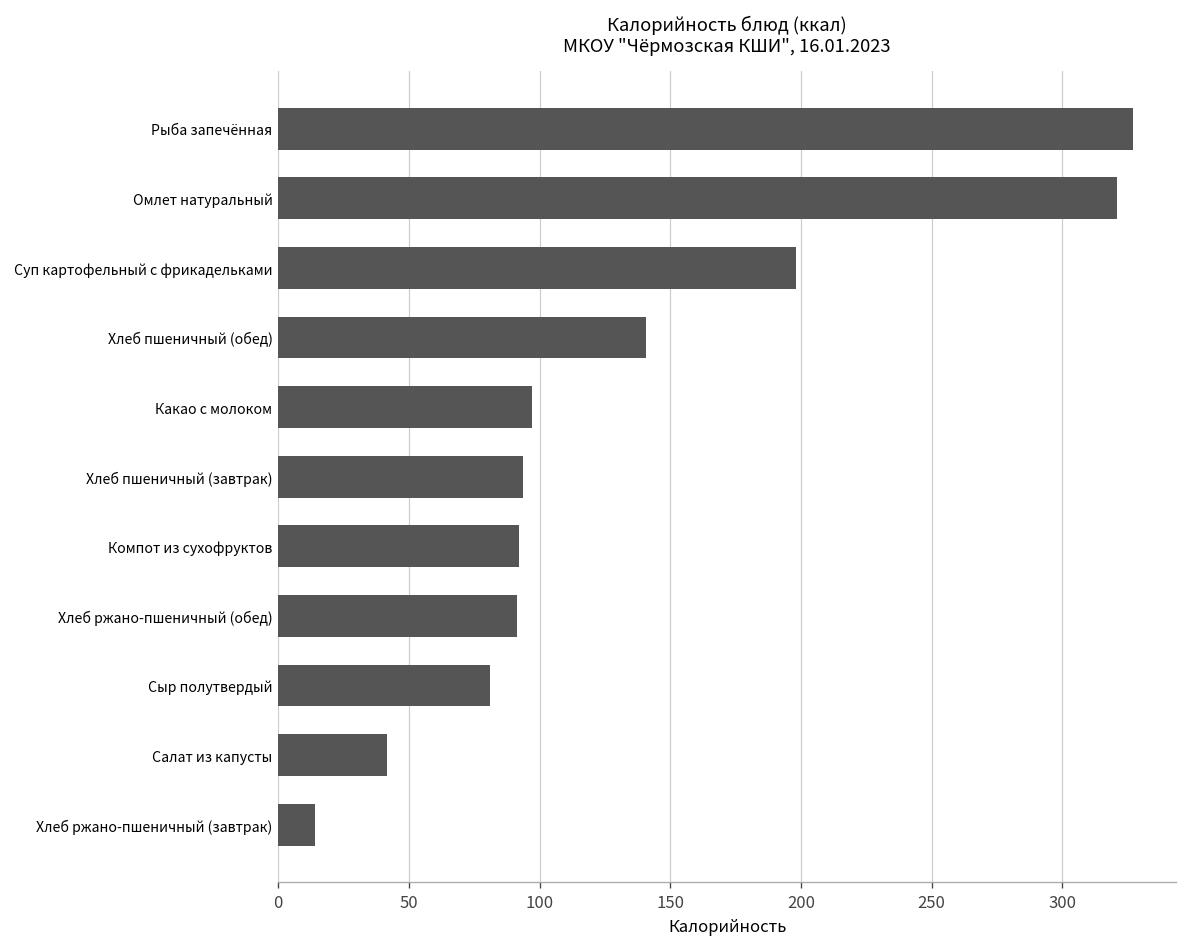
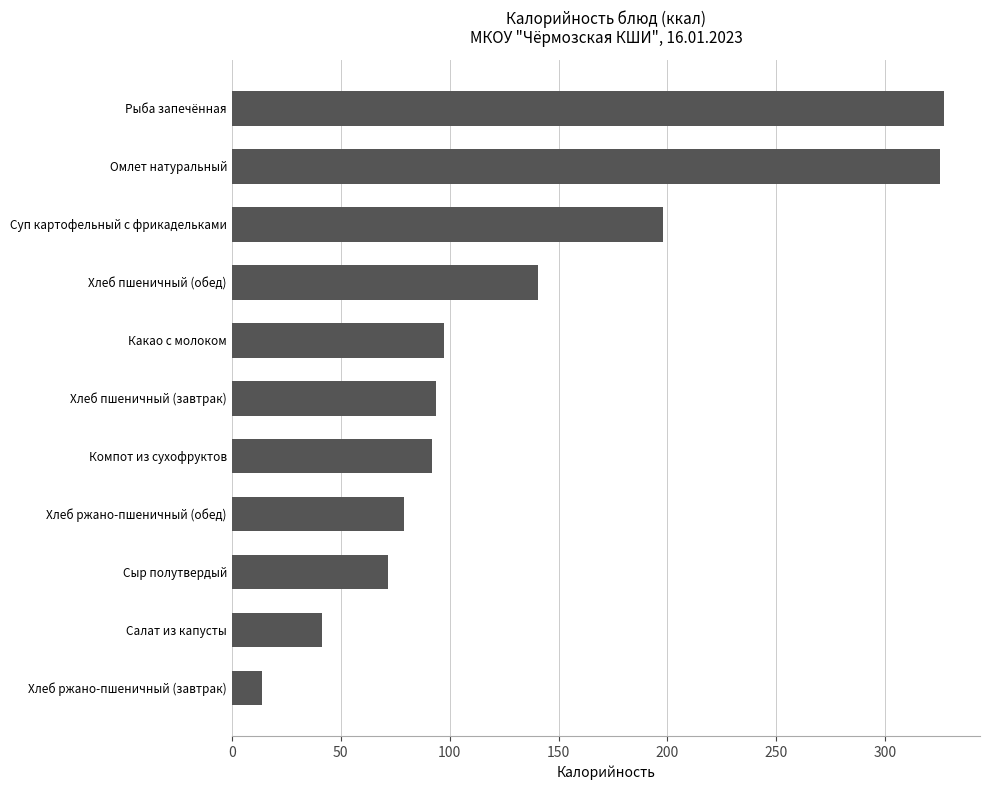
  {
    "Рыба запечённая": 327,
-   "Омлет натуральный": 321,
+   "Омлет натуральный": 325,
    "Суп картофельный с фрикадельками": 198,
    "Хлеб пшеничный (обед)": 141,
    "Какао с молоком": 97,
    "Хлеб пшеничный (завтрак)": 94,
    "Компот из сухофруктов": 92,
-   "Хлеб ржано-пшеничный (обед)": 91,
-   "Сыр полутвердый": 81,
+   "Хлеб ржано-пшеничный (обед)": 79,
+   "Сыр полутвердый": 72,
    "Салат из капусты": 42,
    "Хлеб ржано-пшеничный (завтрак)": 14
  }
